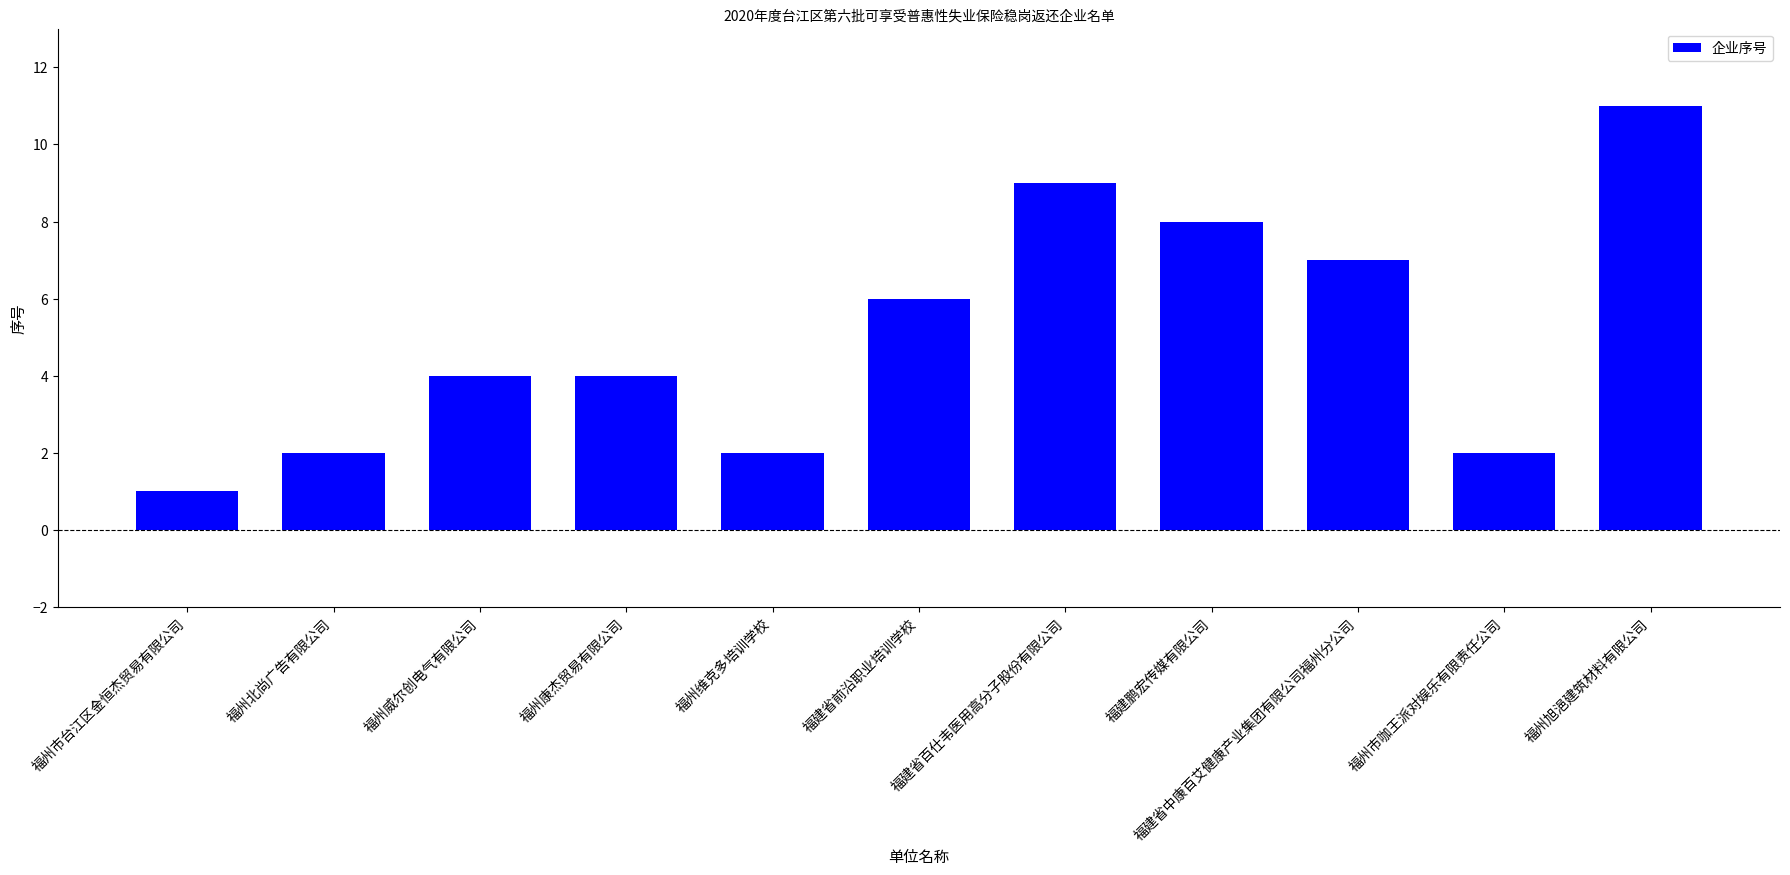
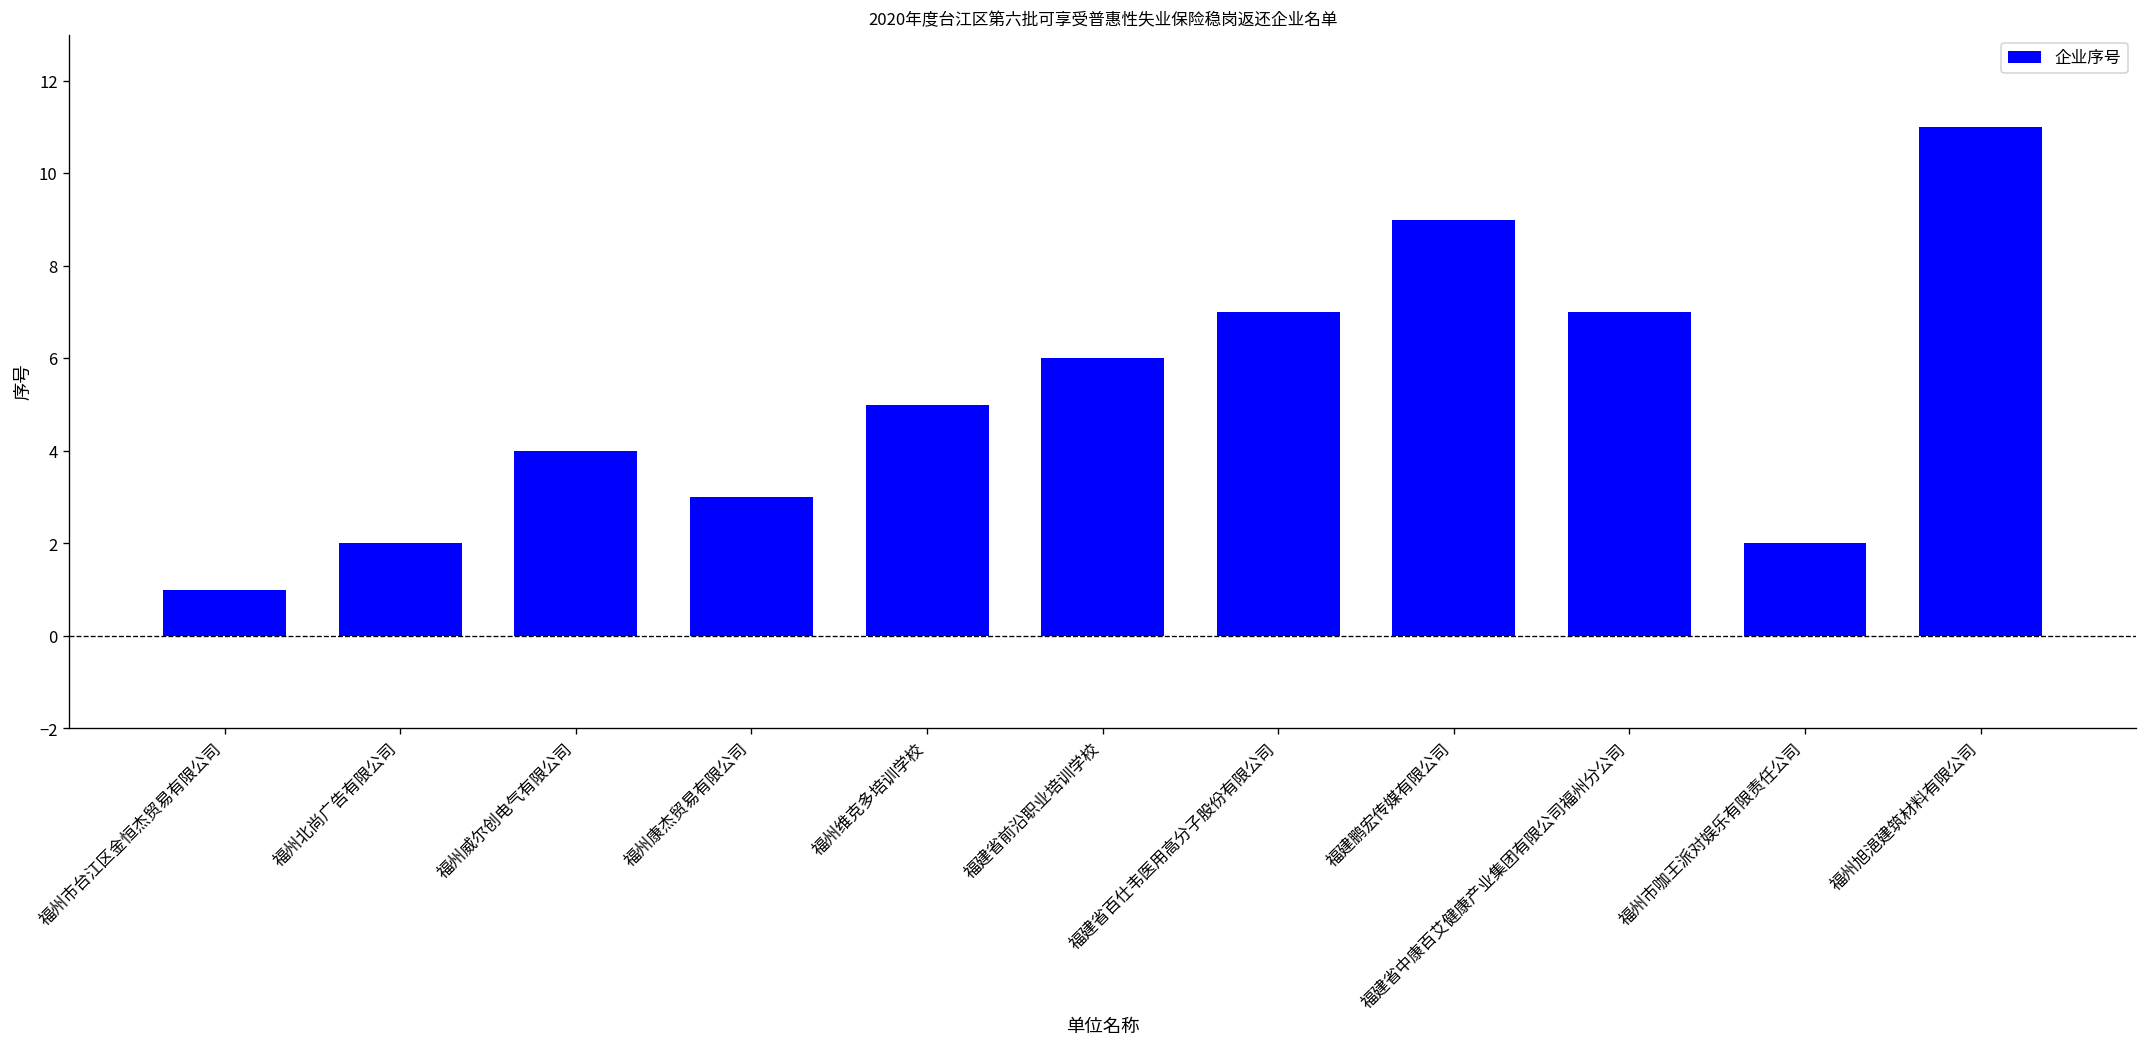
  {
    "福州市台江区金恒杰贸易有限公司": 1,
    "福州北尚广告有限公司": 2,
    "福州威尔创电气有限公司": 4,
-   "福州康杰贸易有限公司": 4,
-   "福州维克多培训学校": 2,
+   "福州康杰贸易有限公司": 3,
+   "福州维克多培训学校": 5,
    "福建省前沿职业培训学校": 6,
-   "福建省百仕韦医用高分子股份有限公司": 9,
-   "福建鹏宏传媒有限公司": 8,
+   "福建省百仕韦医用高分子股份有限公司": 7,
+   "福建鹏宏传媒有限公司": 9,
    "福建省中康百艾健康产业集团有限公司福州分公司": 7,
    "福州市咖王派对娱乐有限责任公司": 2,
    "福州旭浥建筑材料有限公司": 11
  }
